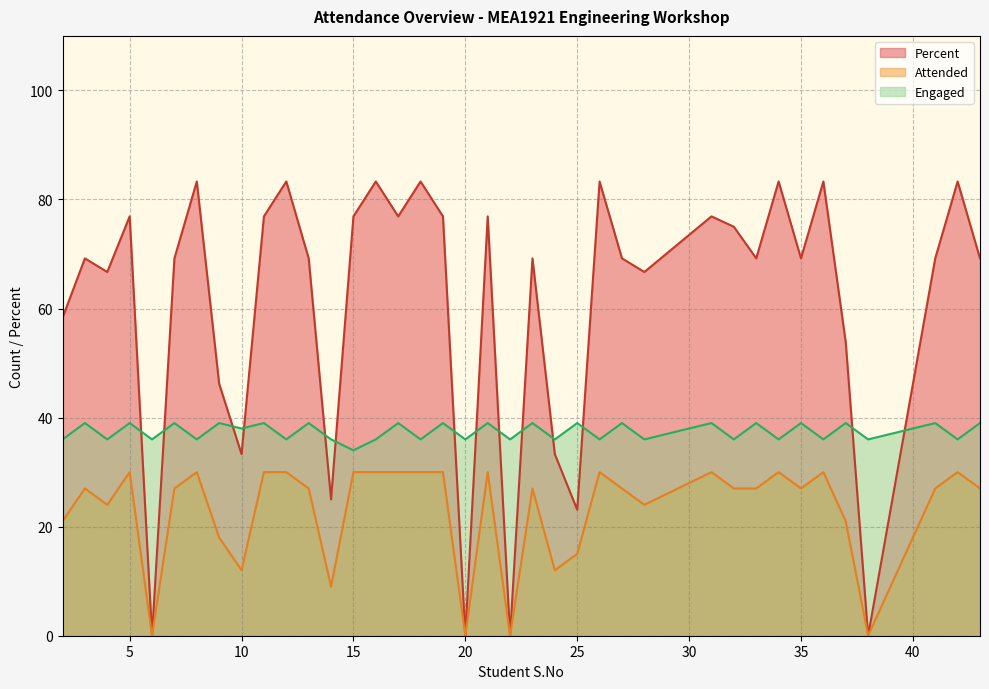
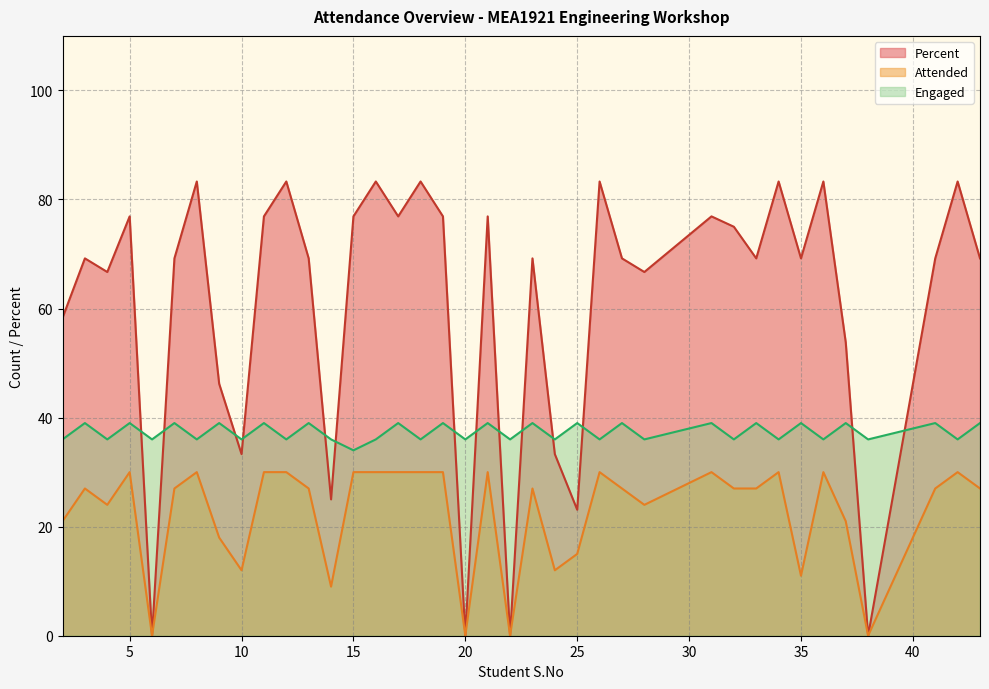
  {
    "Percent": {
      "5": 77,
      "10": 33,
      "15": 77,
      "25": 23,
      "35": 69
    },
    "Attended": {
      "5": 30,
      "10": 12,
      "15": 30,
      "25": 15,
-     "35": 27
+     "35": 11
    },
    "Engaged": {
      "5": 39,
-     "10": 38,
+     "10": 36,
      "15": 34,
      "20": 36,
      "25": 39,
      "35": 39
    }
  }
